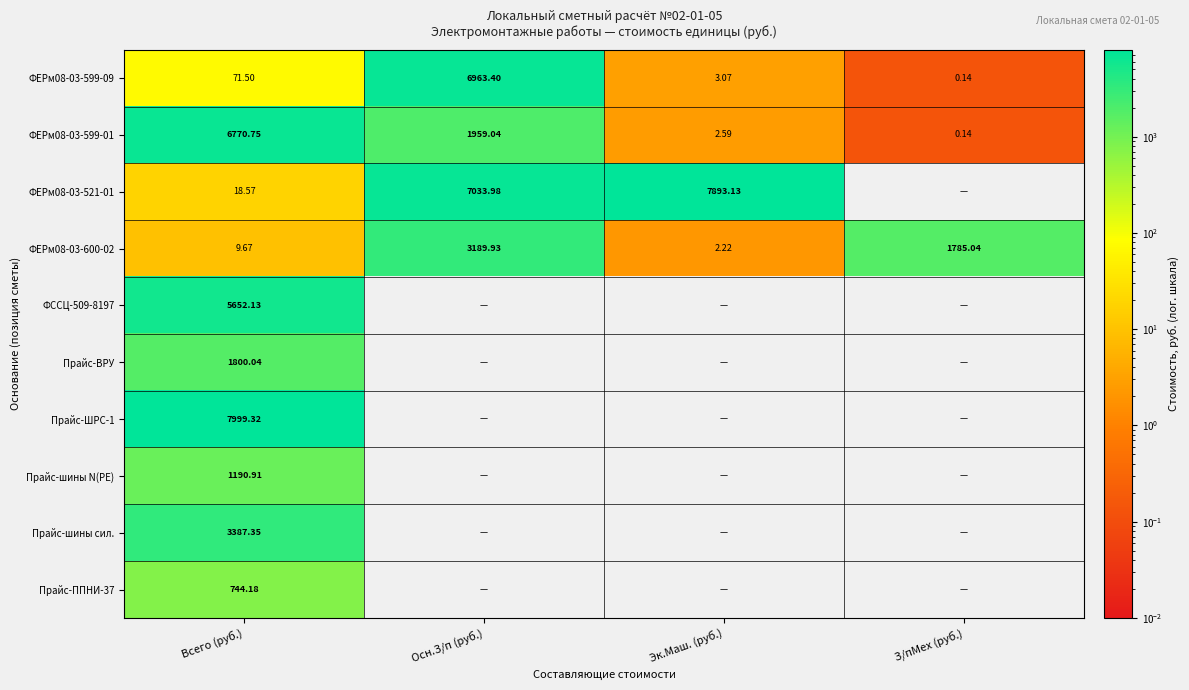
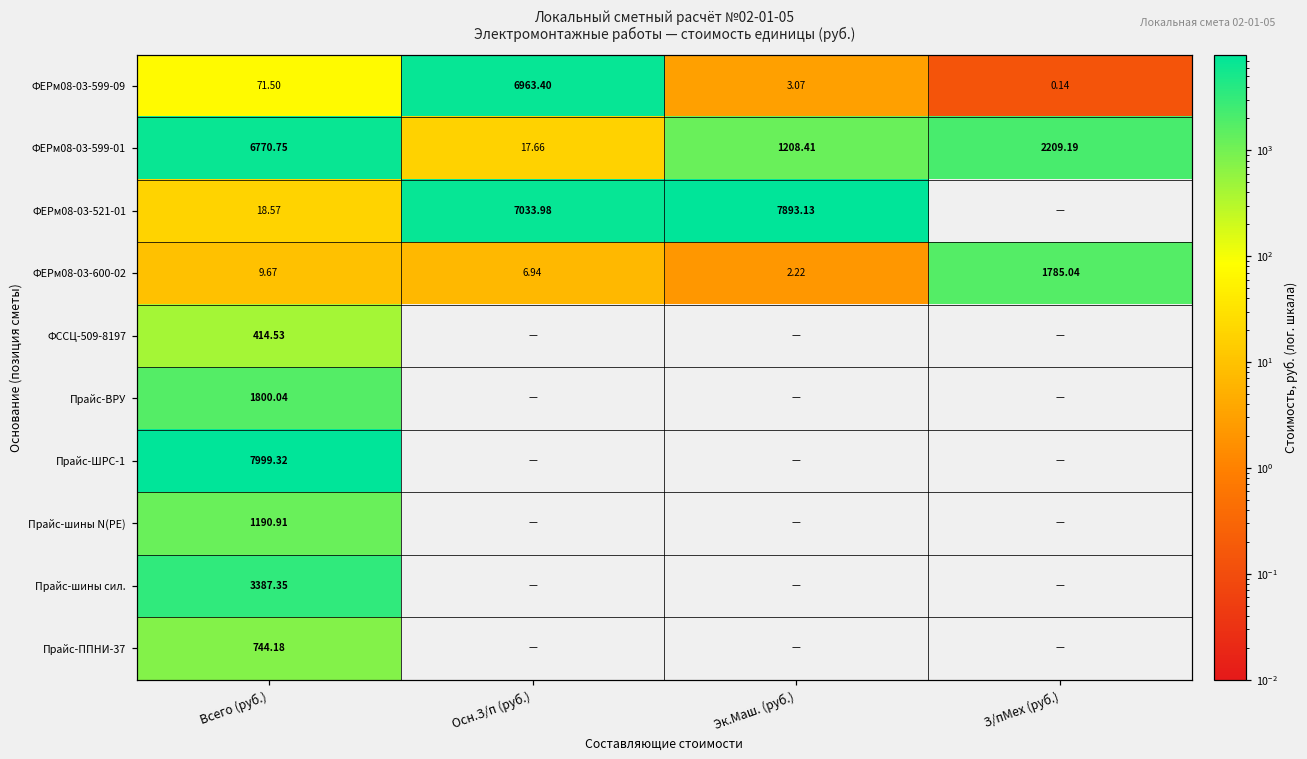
  {
    "ФЕРм08-03-599-09": {
      "Всего (руб.)": 71.50,
      "Осн.З/п (руб.)": 6963.40,
      "Эк.Маш. (руб.)": 3.07,
      "З/пМех (руб.)": 0.14
    },
    "ФЕРм08-03-599-01": {
      "Всего (руб.)": 6770.75,
-     "Осн.З/п (руб.)": 1959.04,
-     "Эк.Маш. (руб.)": 2.59,
-     "З/пМех (руб.)": 0.14
+     "Осн.З/п (руб.)": 17.66,
+     "Эк.Маш. (руб.)": 1208.41,
+     "З/пМех (руб.)": 2209.19
    },
    "ФЕРм08-03-521-01": {
      "Всего (руб.)": 18.57,
      "Осн.З/п (руб.)": 7033.98,
      "Эк.Маш. (руб.)": 7893.13
    },
    "ФЕРм08-03-600-02": {
      "Всего (руб.)": 9.67,
-     "Осн.З/п (руб.)": 3189.93,
+     "Осн.З/п (руб.)": 6.94,
      "Эк.Маш. (руб.)": 2.22,
      "З/пМех (руб.)": 1785.04
    },
    "ФССЦ-509-8197": {
-     "Всего (руб.)": 5652.13
+     "Всего (руб.)": 414.53
    },
    "Прайс-ВРУ": {
      "Всего (руб.)": 1800.04
    },
    "Прайс-ШРС-1": {
      "Всего (руб.)": 7999.32
    },
    "Прайс-шины N(PE)": {
      "Всего (руб.)": 1190.91
    },
    "Прайс-шины сил.": {
      "Всего (руб.)": 3387.35
    },
    "Прайс-ППНИ-37": {
      "Всего (руб.)": 744.18
    }
  }
